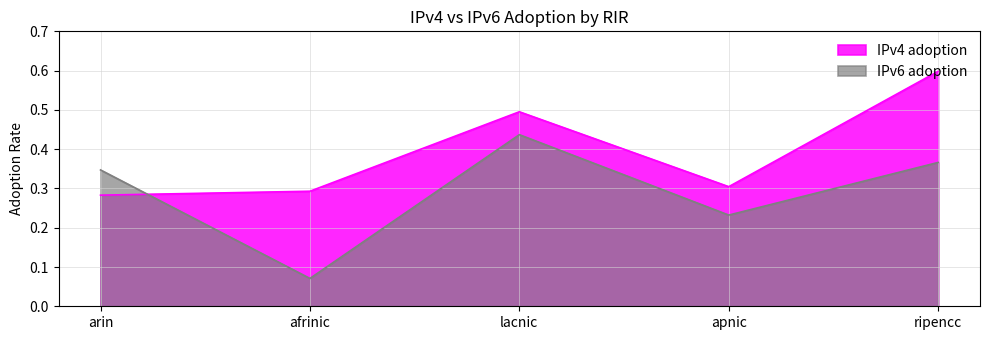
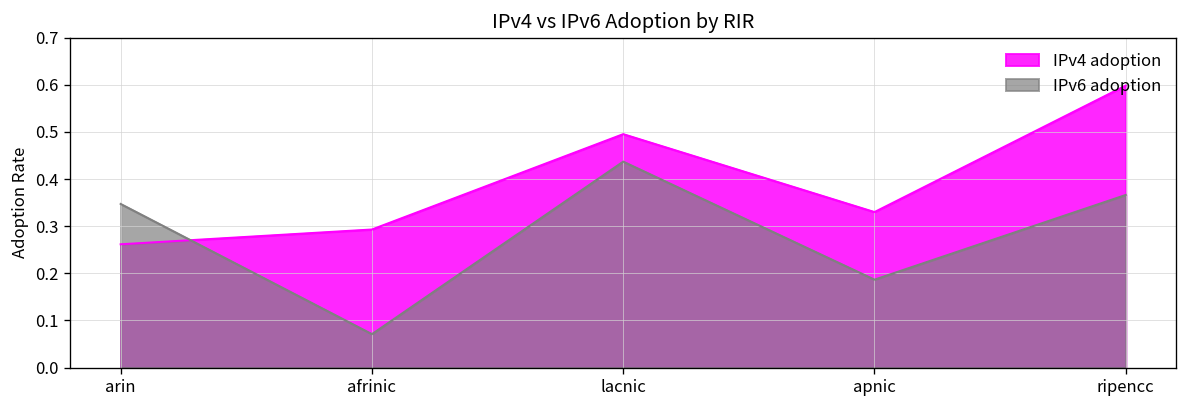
  {
    "IPv4 adoption": {
-     "arin": 0.28,
+     "arin": 0.26,
      "afrinic": 0.29,
      "lacnic": 0.50,
-     "apnic": 0.30,
+     "apnic": 0.33,
      "ripencc": 0.60
    },
    "IPv6 adoption": {
      "arin": 0.35,
      "afrinic": 0.07,
      "lacnic": 0.44,
-     "apnic": 0.23,
+     "apnic": 0.19,
      "ripencc": 0.37
    }
  }
